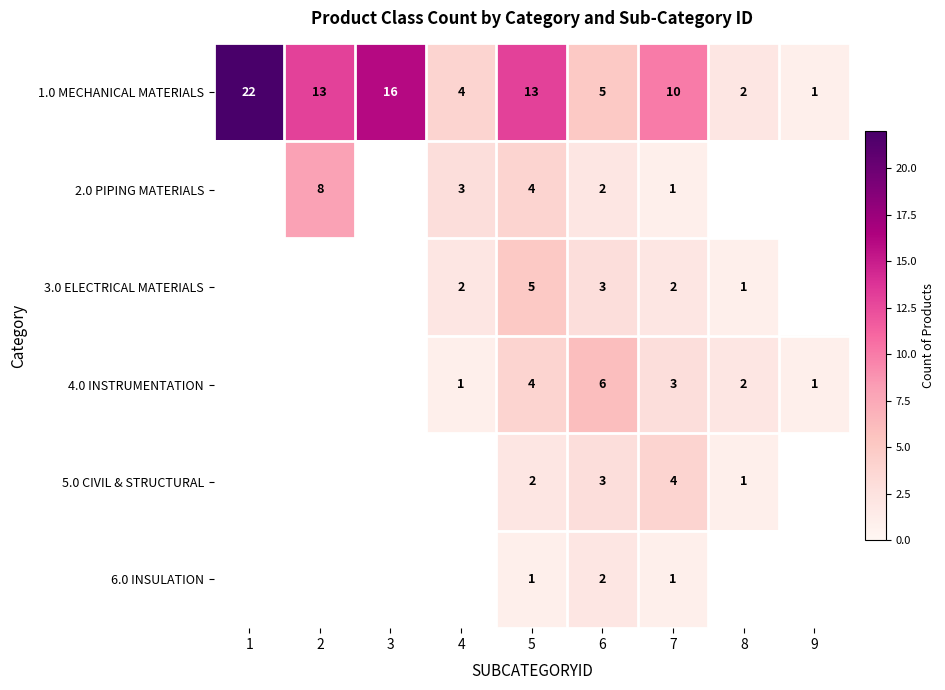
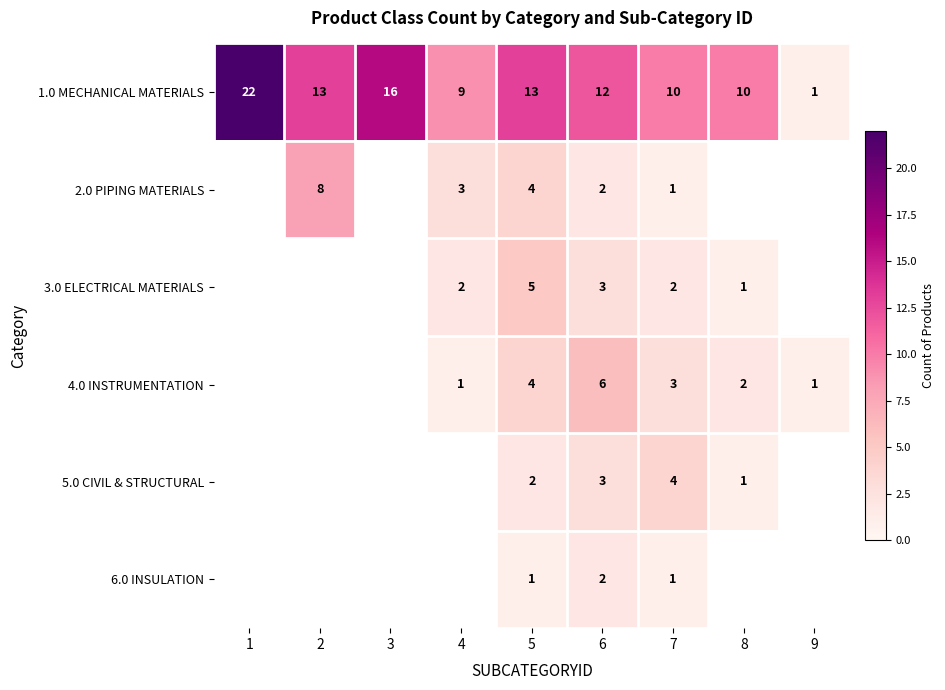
  {
    "1.0 MECHANICAL MATERIALS": {
      "1": 22,
      "2": 13,
      "3": 16,
-     "4": 4,
+     "4": 9,
      "5": 13,
-     "6": 5,
+     "6": 12,
      "7": 10,
-     "8": 2,
+     "8": 10,
      "9": 1
    },
    "2.0 PIPING MATERIALS": {
      "2": 8,
      "4": 3,
      "5": 4,
      "6": 2,
      "7": 1
    },
    "3.0 ELECTRICAL MATERIALS": {
      "4": 2,
      "5": 5,
      "6": 3,
      "7": 2,
      "8": 1
    },
    "4.0 INSTRUMENTATION": {
      "4": 1,
      "5": 4,
      "6": 6,
      "7": 3,
      "8": 2,
      "9": 1
    },
    "5.0 CIVIL & STRUCTURAL": {
      "5": 2,
      "6": 3,
      "7": 4,
      "8": 1
    },
    "6.0 INSULATION": {
      "5": 1,
      "6": 2,
      "7": 1
    }
  }
